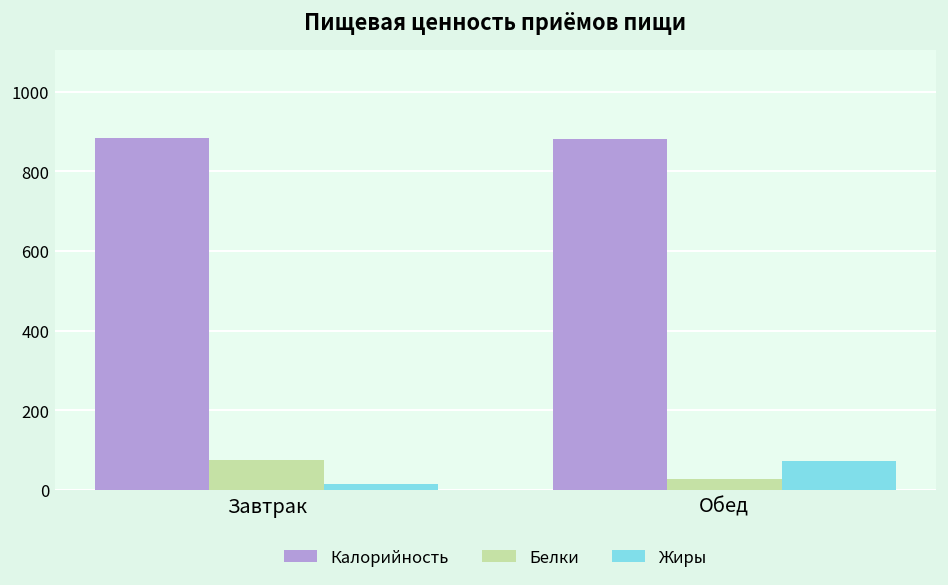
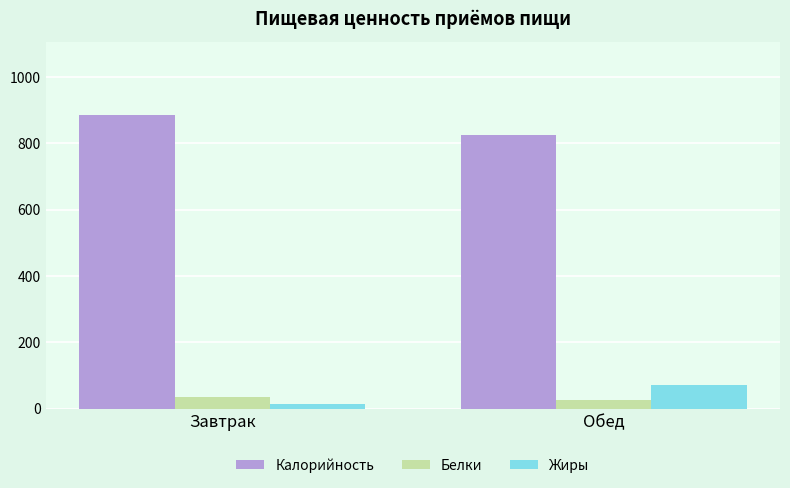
  {
    "Калорийность": {
      "Завтрак": 880,
-     "Обед": 880
+     "Обед": 820
    },
    "Белки": {
-     "Завтрак": 80,
+     "Завтрак": 30,
      "Обед": 30
    },
    "Жиры": {
      "Завтрак": 10,
      "Обед": 70
    }
  }
